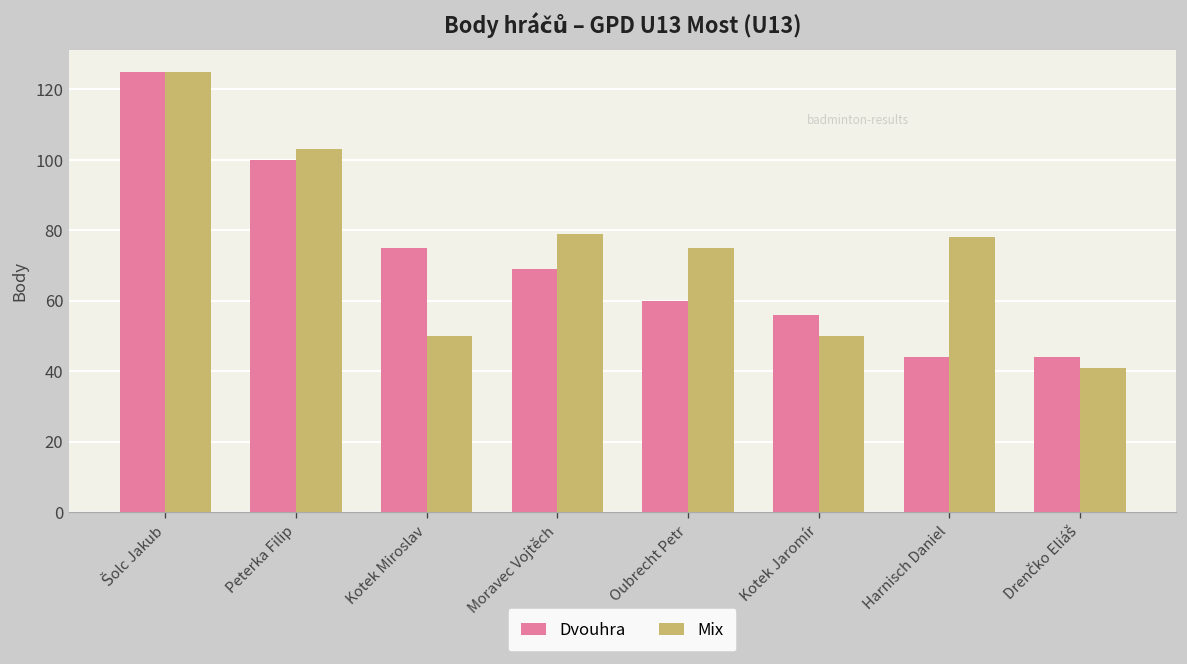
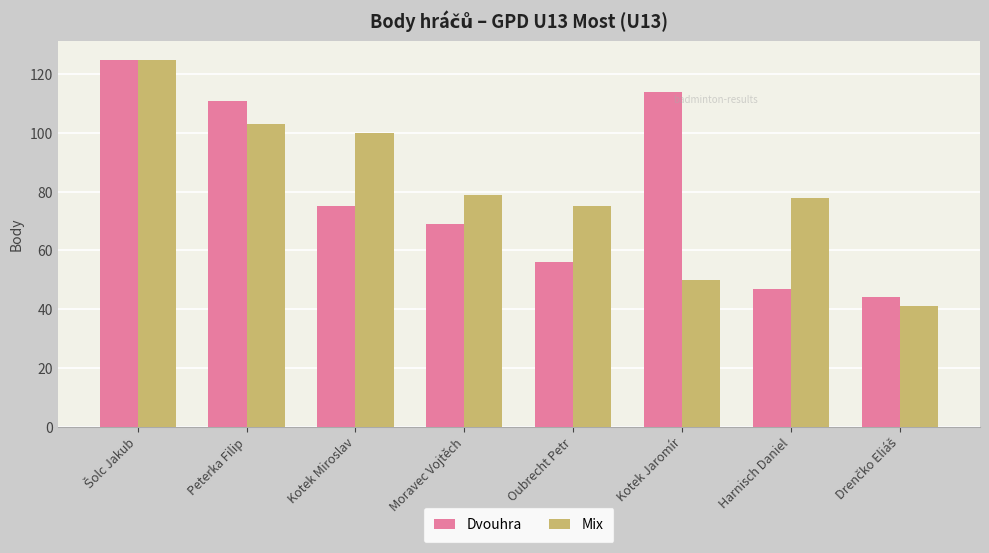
  {
    "Dvouhra": {
      "Šolc Jakub": 125,
-     "Peterka Filip": 100,
+     "Peterka Filip": 111,
      "Kotek Miroslav": 75,
      "Moravec Vojtěch": 69,
-     "Oubrecht Petr": 60,
-     "Kotek Jaromír": 56,
-     "Harnisch Daniel": 44,
+     "Oubrecht Petr": 56,
+     "Kotek Jaromír": 114,
+     "Harnisch Daniel": 47,
      "Drenčko Eliáš": 44
    },
    "Mix": {
      "Šolc Jakub": 125,
      "Peterka Filip": 103,
-     "Kotek Miroslav": 50,
+     "Kotek Miroslav": 100,
      "Moravec Vojtěch": 79,
      "Oubrecht Petr": 75,
      "Kotek Jaromír": 50,
      "Harnisch Daniel": 78,
      "Drenčko Eliáš": 41
    }
  }
